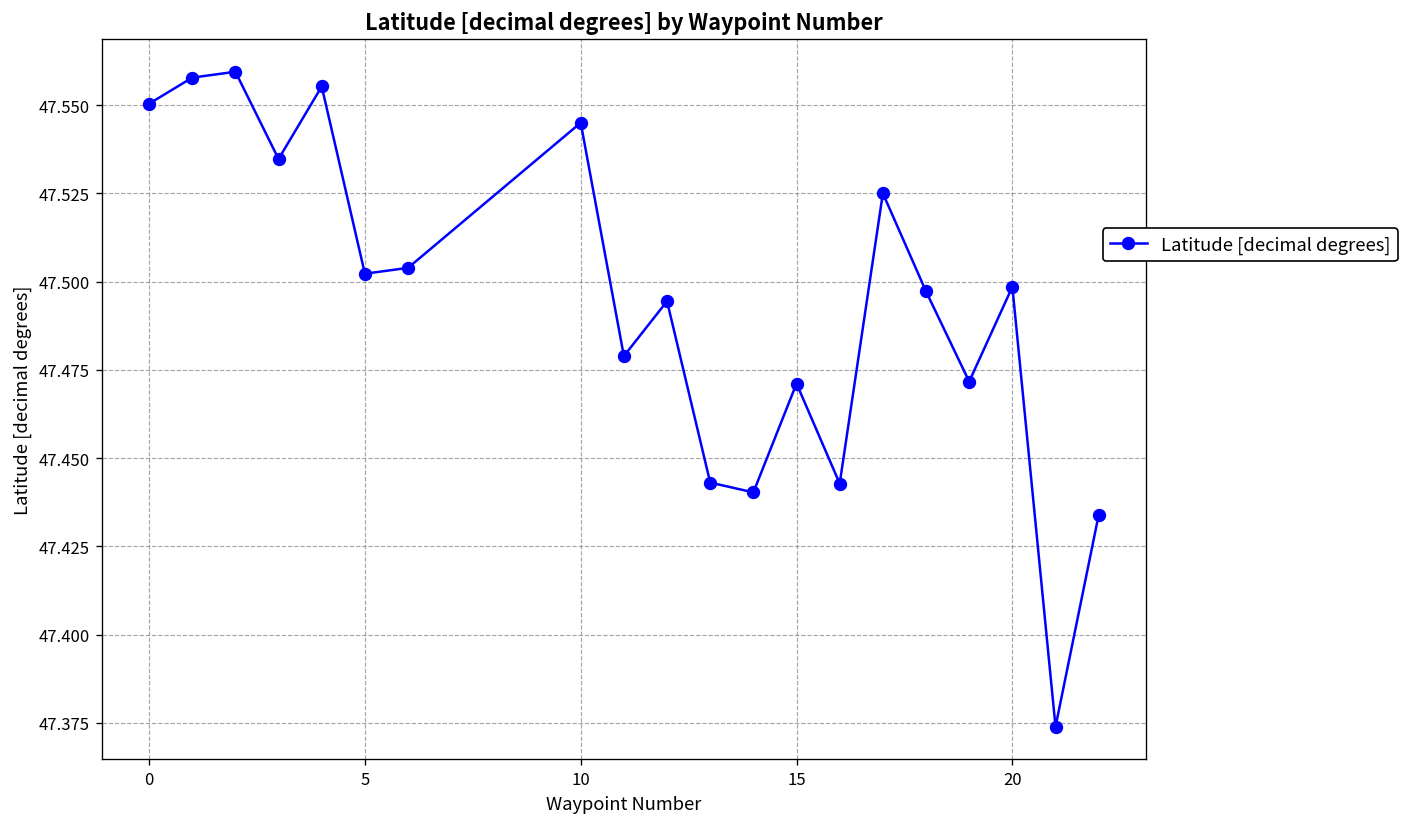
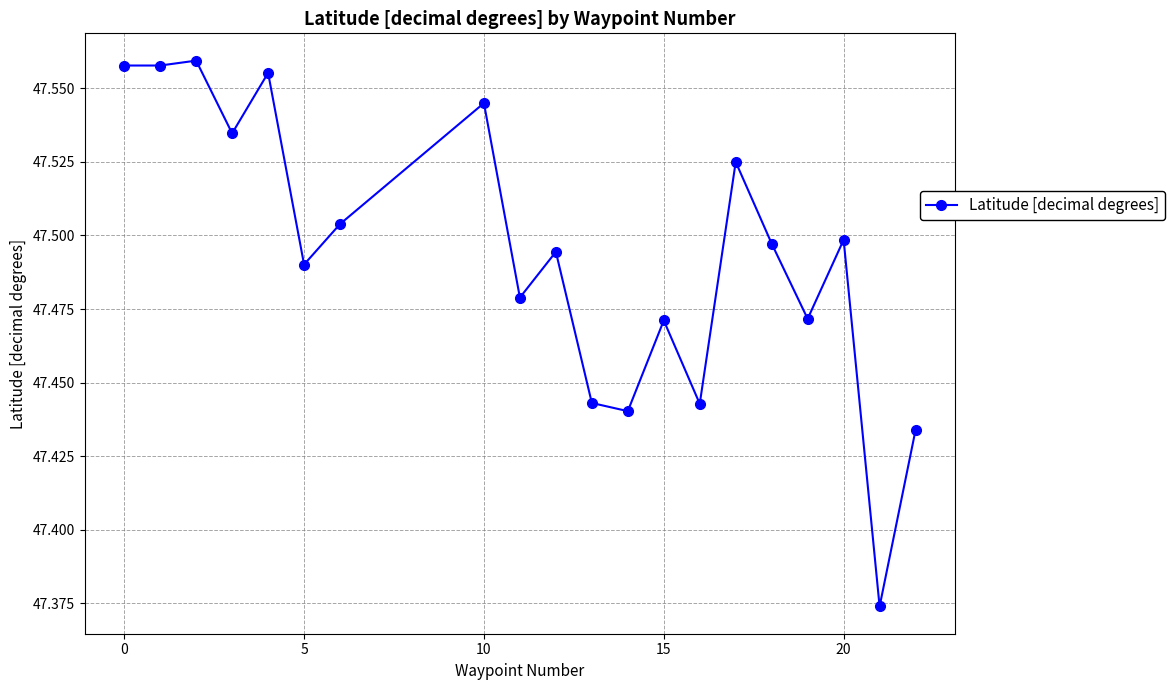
  {
-   "0": 47.550,
-   "5": 47.502,
+   "0": 47.558,
+   "5": 47.490,
    "10": 47.545,
    "15": 47.471,
    "20": 47.499
  }
